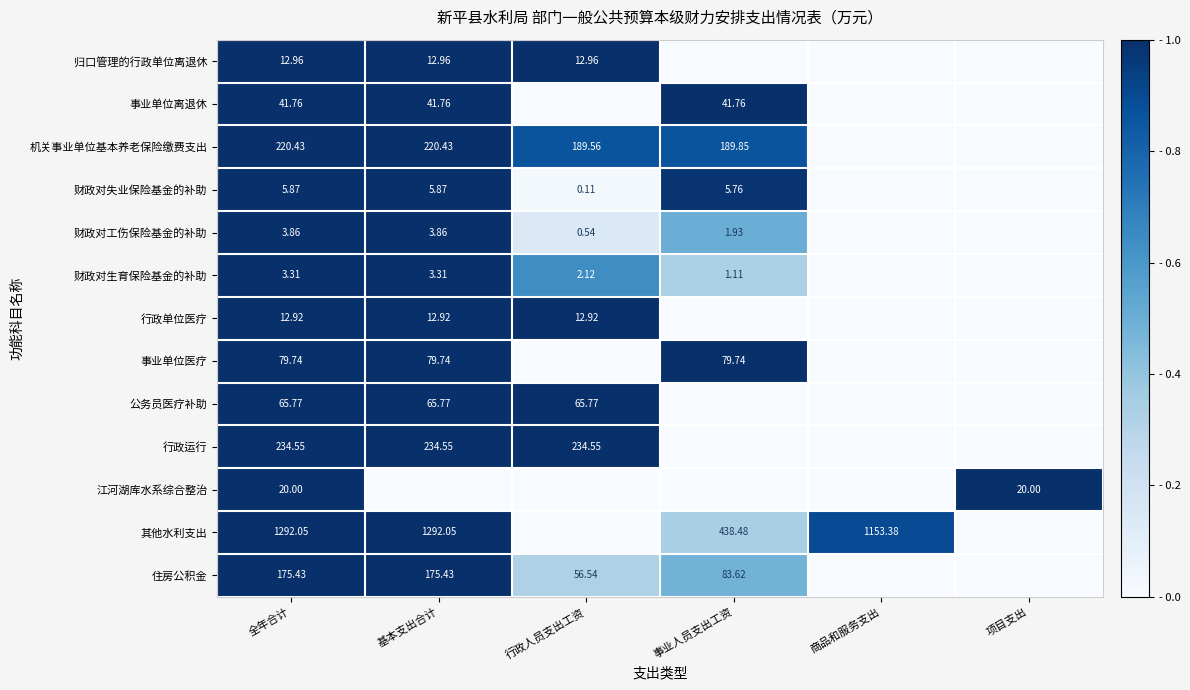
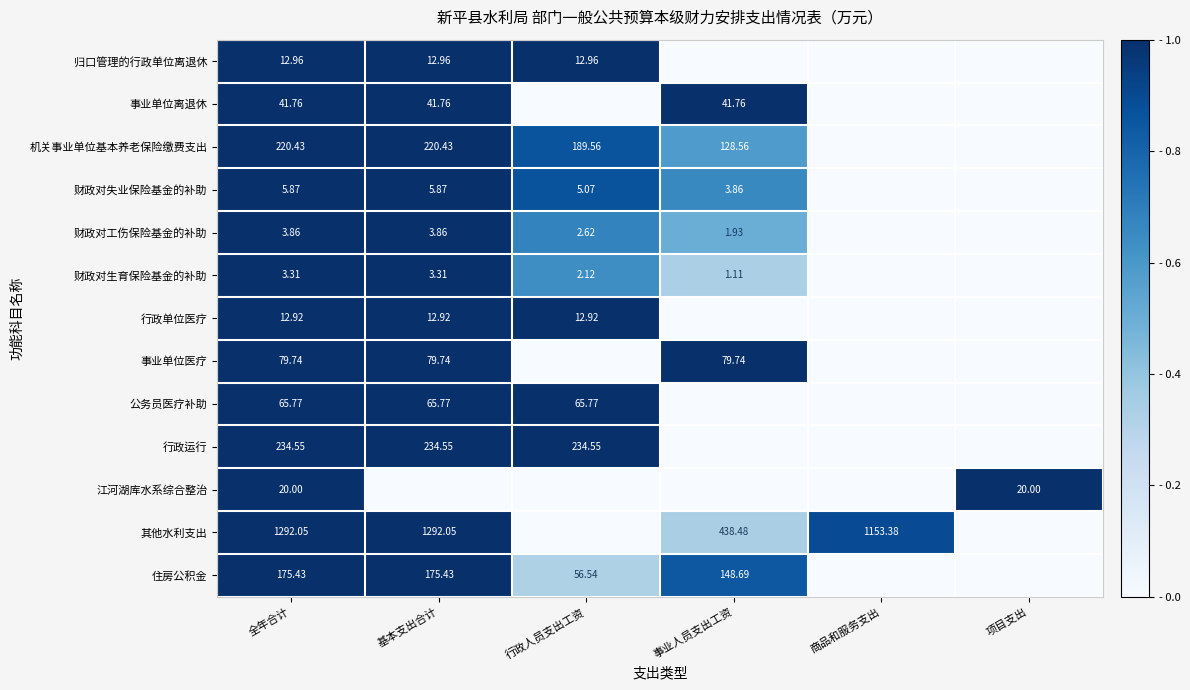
  {
    "归口管理的行政单位离退休": {
      "全年合计": 12.96,
      "基本支出合计": 12.96,
      "行政人员支出工资": 12.96
    },
    "事业单位离退休": {
      "全年合计": 41.76,
      "基本支出合计": 41.76,
      "事业人员支出工资": 41.76
    },
    "机关事业单位基本养老保险缴费支出": {
      "全年合计": 220.43,
      "基本支出合计": 220.43,
      "行政人员支出工资": 189.56,
-     "事业人员支出工资": 189.85
+     "事业人员支出工资": 128.56
    },
    "财政对失业保险基金的补助": {
      "全年合计": 5.87,
      "基本支出合计": 5.87,
-     "行政人员支出工资": 0.11,
-     "事业人员支出工资": 5.76
+     "行政人员支出工资": 5.07,
+     "事业人员支出工资": 3.86
    },
    "财政对工伤保险基金的补助": {
      "全年合计": 3.86,
      "基本支出合计": 3.86,
-     "行政人员支出工资": 0.54,
+     "行政人员支出工资": 2.62,
      "事业人员支出工资": 1.93
    },
    "财政对生育保险基金的补助": {
      "全年合计": 3.31,
      "基本支出合计": 3.31,
      "行政人员支出工资": 2.12,
      "事业人员支出工资": 1.11
    },
    "行政单位医疗": {
      "全年合计": 12.92,
      "基本支出合计": 12.92,
      "行政人员支出工资": 12.92
    },
    "事业单位医疗": {
      "全年合计": 79.74,
      "基本支出合计": 79.74,
      "事业人员支出工资": 79.74
    },
    "公务员医疗补助": {
      "全年合计": 65.77,
      "基本支出合计": 65.77,
      "行政人员支出工资": 65.77
    },
    "行政运行": {
      "全年合计": 234.55,
      "基本支出合计": 234.55,
      "行政人员支出工资": 234.55
    },
    "江河湖库水系综合整治": {
      "全年合计": 20.00,
      "项目支出": 20.00
    },
    "其他水利支出": {
      "全年合计": 1292.05,
      "基本支出合计": 1292.05,
      "事业人员支出工资": 438.48,
      "商品和服务支出": 1153.38
    },
    "住房公积金": {
      "全年合计": 175.43,
      "基本支出合计": 175.43,
      "行政人员支出工资": 56.54,
-     "事业人员支出工资": 83.62
+     "事业人员支出工资": 148.69
    }
  }
